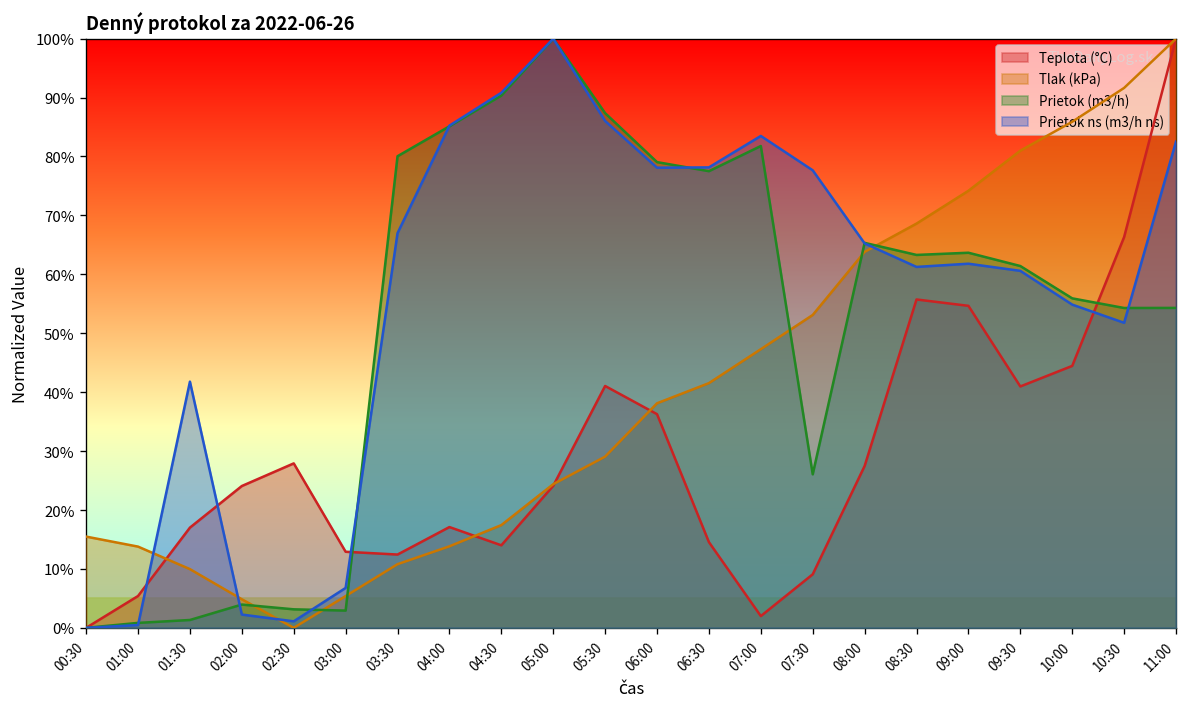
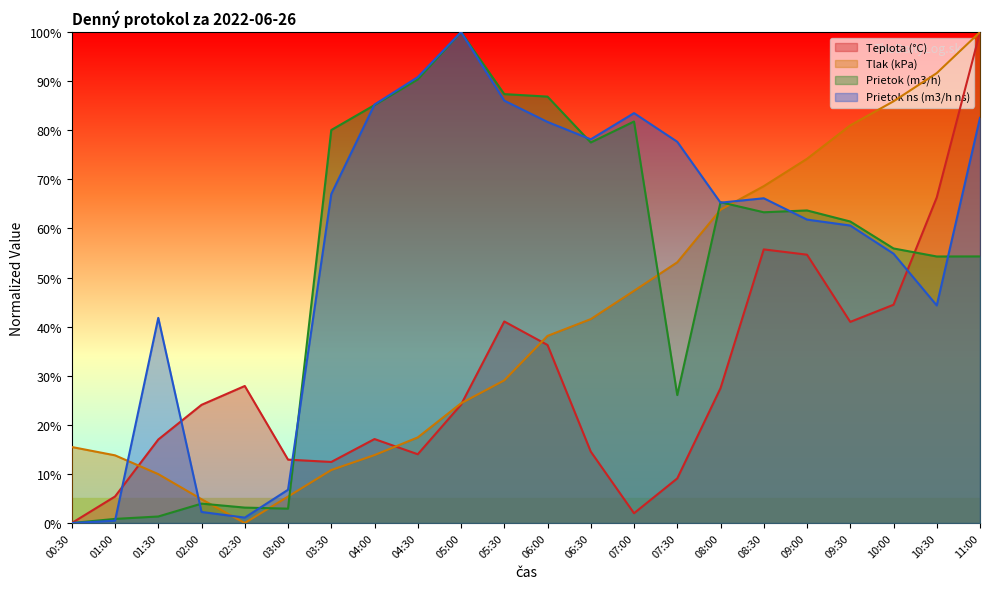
  {
    "Prietok (m3/h)": {
      "03:30": "80%",
      "05:30": "87%",
-     "06:00": "79%",
+     "06:00": "87%",
      "06:30": "78%",
      "07:00": "82%",
      "07:30": "26%",
      "08:30": "63%",
      "09:00": "64%",
      "09:30": "61%",
      "10:00": "56%",
      "10:30": "54%",
      "11:00": "54%"
    },
    "Prietok ns (m3/h ns)": {
      "01:30": "42%",
      "03:00": "7%",
      "03:30": "67%",
      "05:30": "86%",
-     "06:00": "78%",
+     "06:00": "82%",
      "06:30": "78%",
      "07:00": "83%",
      "07:30": "78%",
-     "08:30": "61%",
+     "08:30": "66%",
      "09:00": "62%",
      "09:30": "61%",
      "10:00": "55%",
-     "10:30": "52%",
+     "10:30": "44%",
      "11:00": "83%"
    }
  }
